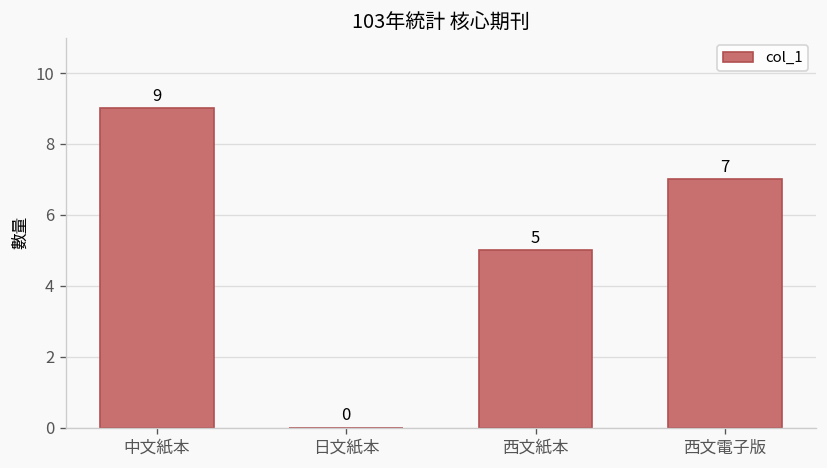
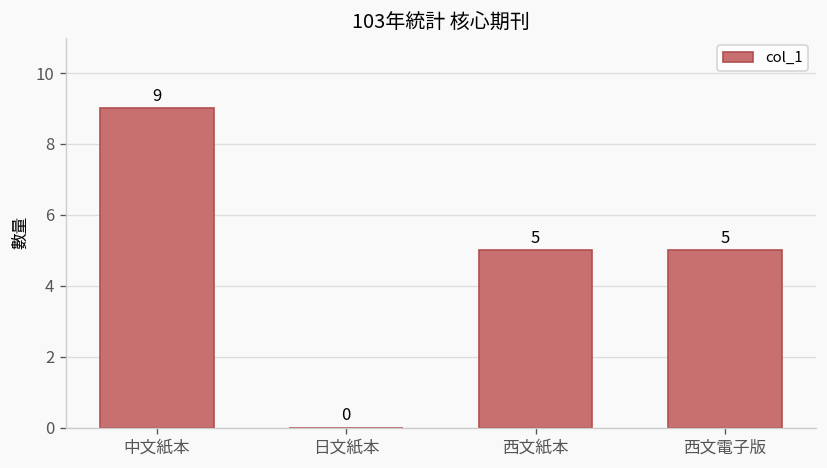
  {
    "中文紙本": 9,
    "日文紙本": 0,
    "西文紙本": 5,
-   "西文電子版": 7
+   "西文電子版": 5
  }
